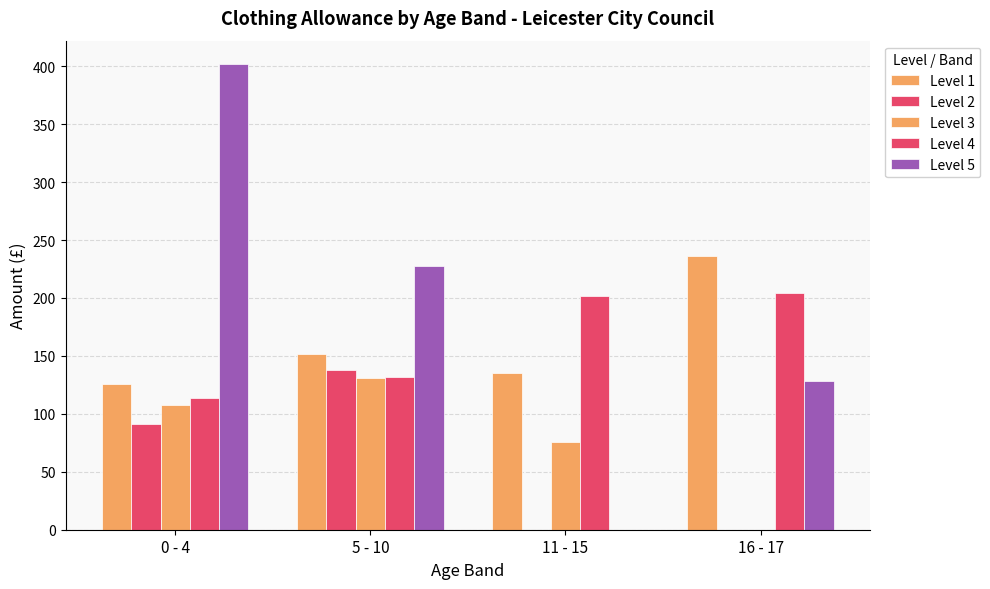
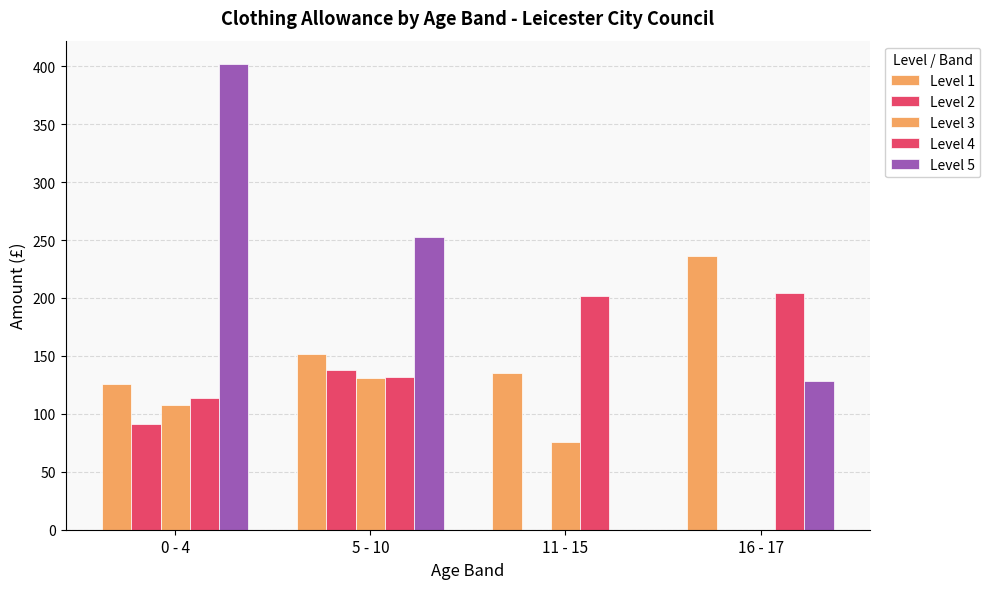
  {
    "Level 5": {
      "0 - 4": 402,
-     "5 - 10": 228,
+     "5 - 10": 253,
      "11 - 15": 0,
      "16 - 17": 128
    }
  }
